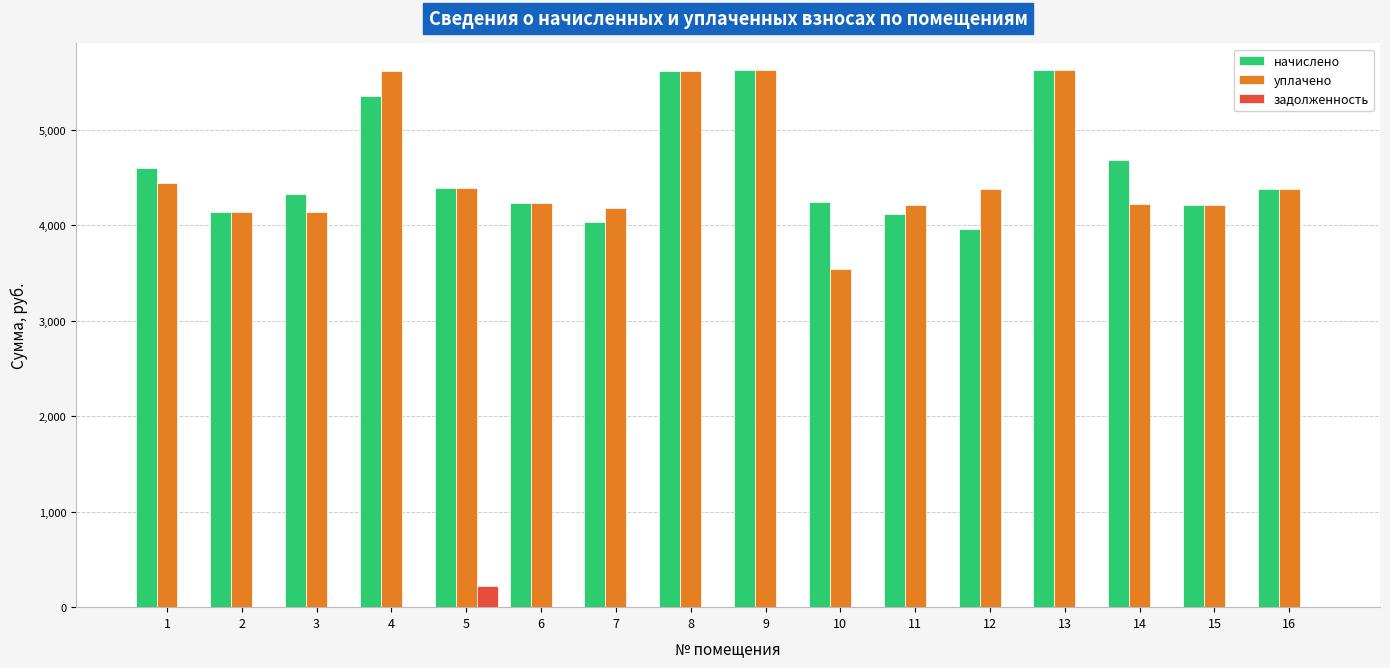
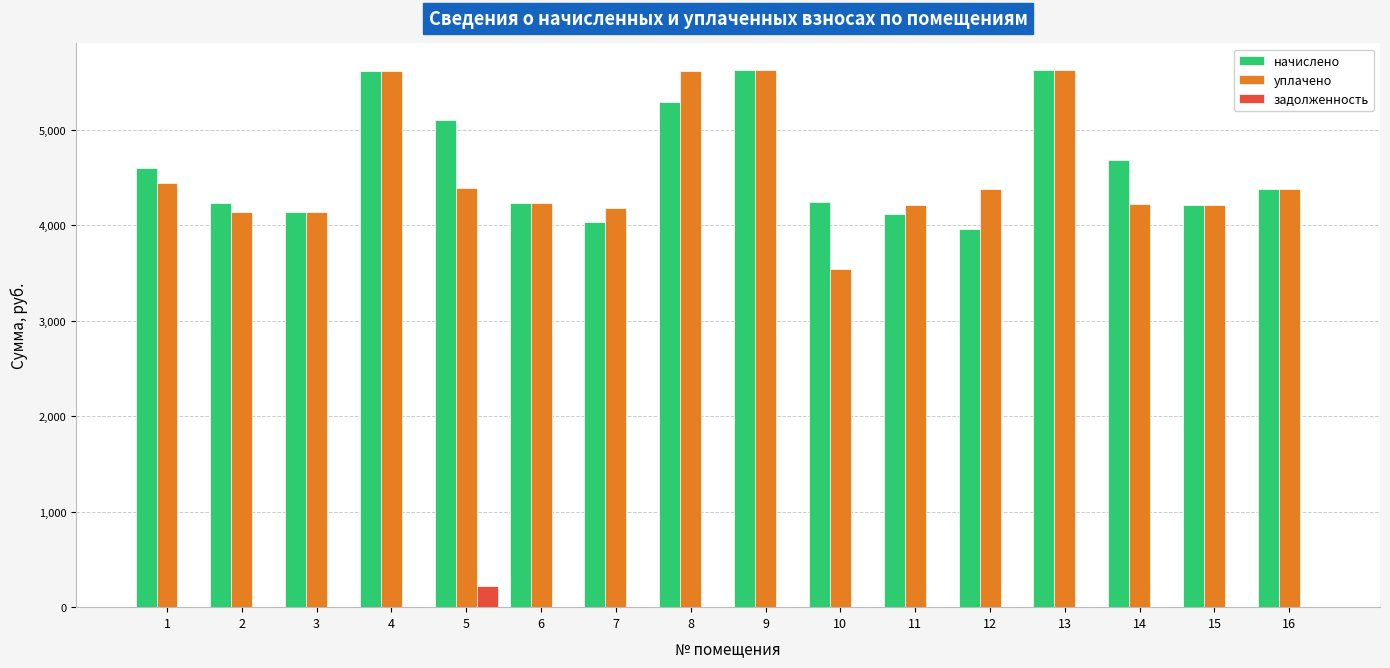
  {
    "начислено": {
      "1": "4,600",
-     "2": "4,100",
-     "3": "4,300",
-     "4": "5,300",
-     "5": "4,400",
+     "2": "4,200",
+     "3": "4,100",
+     "4": "5,600",
+     "5": "5,100",
      "6": "4,200",
      "7": "4,000",
-     "8": "5,600",
+     "8": "5,300",
      "9": "5,600",
      "10": "4,200",
      "11": "4,100",
      "12": "4,000",
      "13": "5,600",
      "14": "4,700",
      "15": "4,200",
      "16": "4,400"
    }
  }
